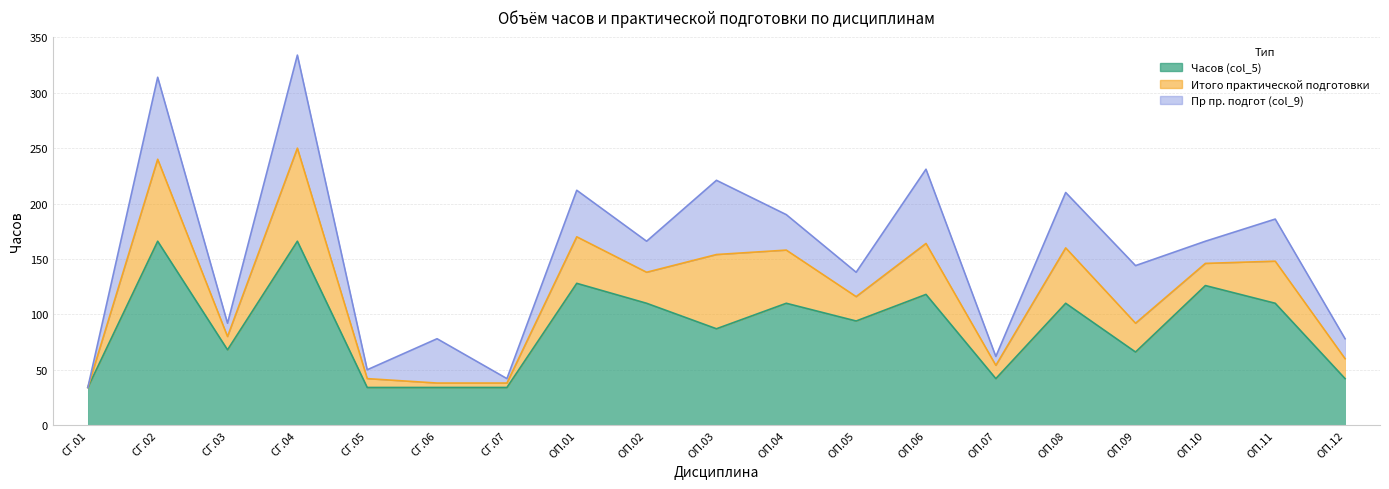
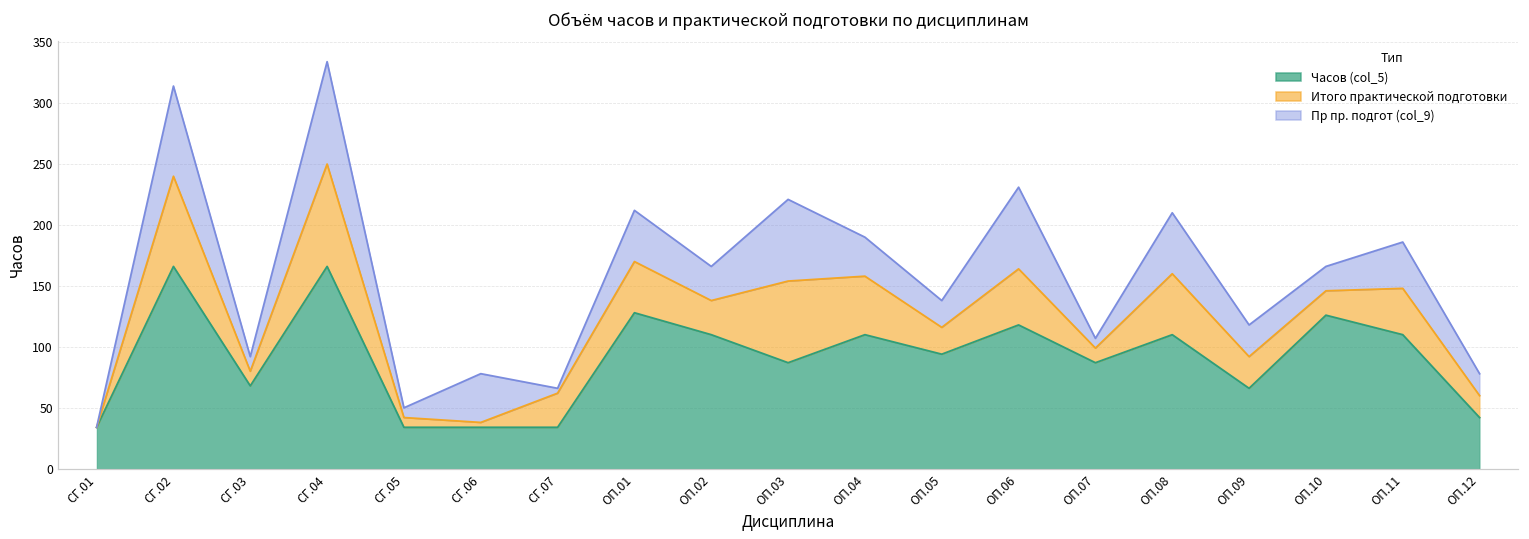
  {
    "Часов (col_5)": {
      "СГ.02": 166,
      "СГ.03": 68,
      "СГ.04": 166,
      "СГ.05": 34,
      "СГ.06": 34,
      "СГ.07": 34,
      "ОП.01": 128,
      "ОП.02": 110,
      "ОП.03": 87,
      "ОП.04": 110,
      "ОП.05": 94,
      "ОП.06": 118,
-     "ОП.07": 42,
+     "ОП.07": 87,
      "ОП.08": 110,
      "ОП.09": 66,
      "ОП.10": 126,
      "ОП.11": 110,
      "ОП.12": 42
    },
    "Итого практической подготовки": {
      "СГ.02": 74,
      "СГ.03": 12,
      "СГ.04": 84,
      "СГ.05": 8,
      "СГ.06": 4,
-     "СГ.07": 4,
+     "СГ.07": 28,
      "ОП.01": 42,
      "ОП.02": 28,
      "ОП.03": 67,
      "ОП.04": 48,
      "ОП.05": 22,
      "ОП.06": 46,
      "ОП.07": 12,
      "ОП.08": 50,
      "ОП.09": 26,
      "ОП.10": 20,
      "ОП.11": 38,
      "ОП.12": 18
    },
    "Пр пр. подгот (col_9)": {
      "СГ.02": 74,
      "СГ.03": 12,
      "СГ.04": 84,
      "СГ.05": 8,
      "СГ.06": 40,
      "СГ.07": 4,
      "ОП.01": 42,
      "ОП.02": 28,
      "ОП.03": 67,
      "ОП.04": 32,
      "ОП.05": 22,
      "ОП.06": 67,
      "ОП.07": 8,
      "ОП.08": 50,
-     "ОП.09": 52,
+     "ОП.09": 26,
      "ОП.10": 20,
      "ОП.11": 38,
      "ОП.12": 18
    }
  }
